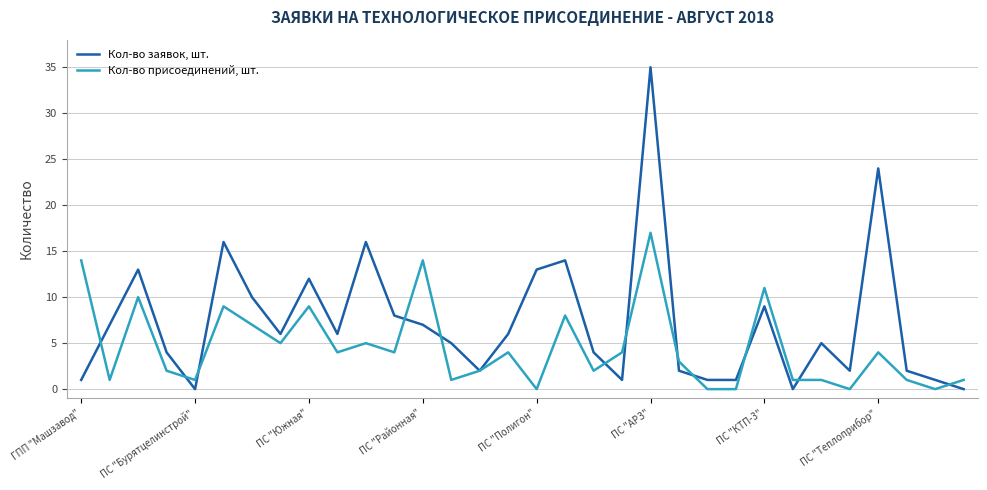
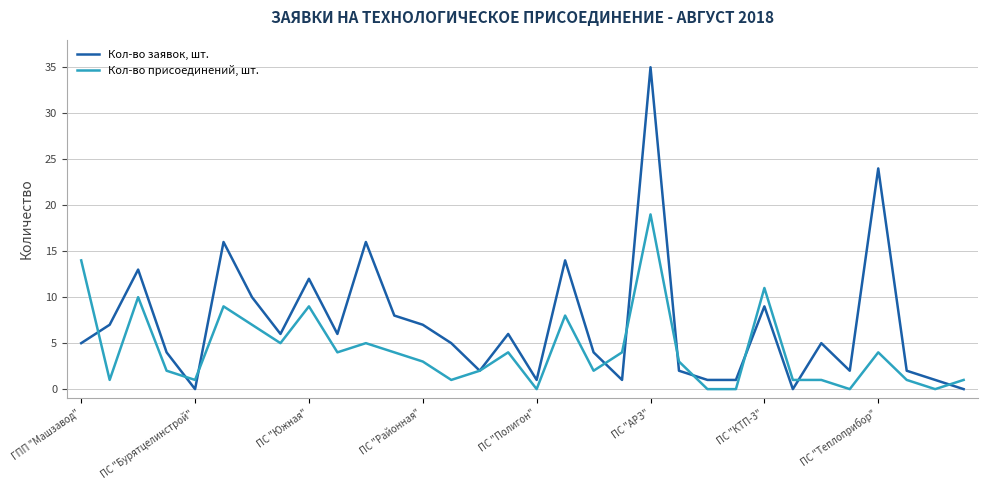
  {
    "Кол-во заявок, шт.": {
-     "ГПП \"Машзавод\"": 1,
+     "ГПП \"Машзавод\"": 5,
      "ПС \"Бурятцелинстрой\"": 0,
      "ПС \"Южная\"": 12,
      "ПС \"Районная\"": 7,
-     "ПС \"Полигон\"": 13,
+     "ПС \"Полигон\"": 1,
      "ПС \"АРЗ\"": 35,
      "ПС \"КТП-3\"": 9,
      "ПС \"Теплоприбор\"": 24
    },
    "Кол-во присоединений, шт.": {
      "ГПП \"Машзавод\"": 14,
      "ПС \"Бурятцелинстрой\"": 1,
      "ПС \"Южная\"": 9,
-     "ПС \"Районная\"": 14,
+     "ПС \"Районная\"": 3,
      "ПС \"Полигон\"": 0,
-     "ПС \"АРЗ\"": 17,
+     "ПС \"АРЗ\"": 19,
      "ПС \"КТП-3\"": 11,
      "ПС \"Теплоприбор\"": 4
    }
  }
